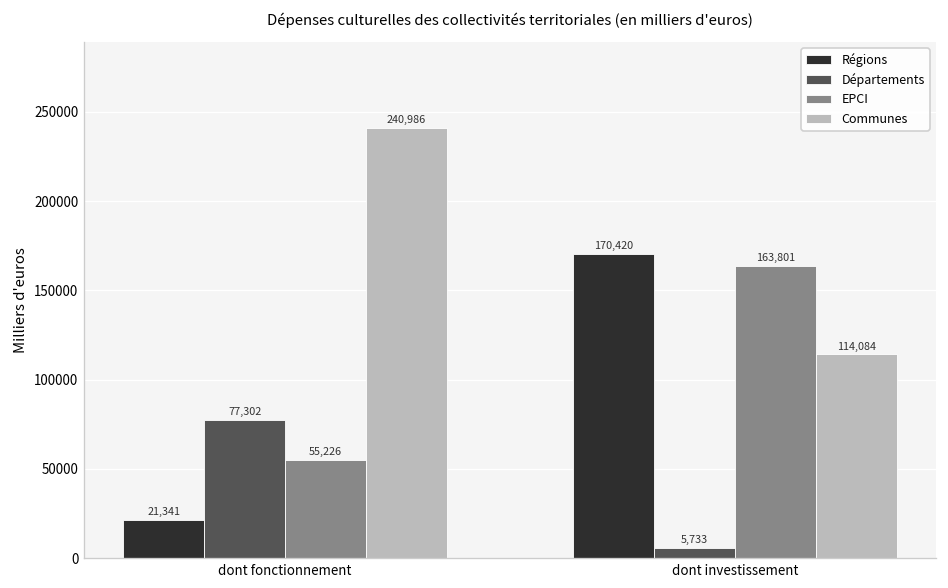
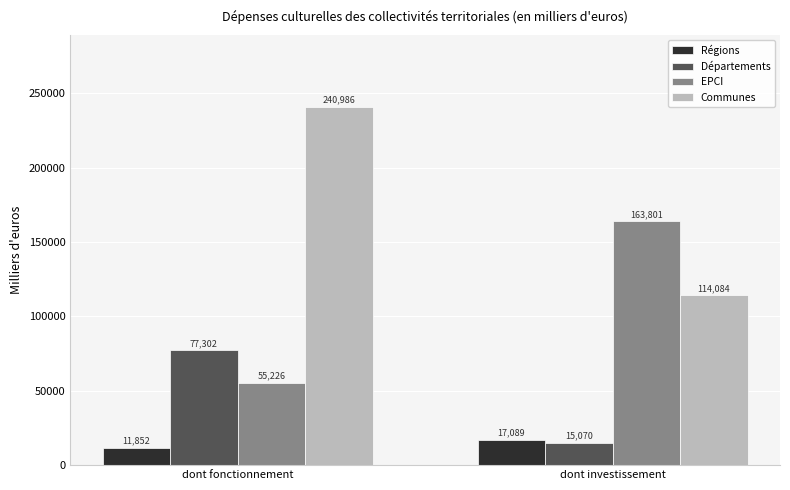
  {
    "Régions": {
-     "dont fonctionnement": "21,341",
-     "dont investissement": "170,420"
+     "dont fonctionnement": "11,852",
+     "dont investissement": "17,089"
    },
    "Départements": {
      "dont fonctionnement": "77,302",
-     "dont investissement": "5,733"
+     "dont investissement": "15,070"
    },
    "EPCI": {
      "dont fonctionnement": "55,226",
      "dont investissement": "163,801"
    },
    "Communes": {
      "dont fonctionnement": "240,986",
      "dont investissement": "114,084"
    }
  }
